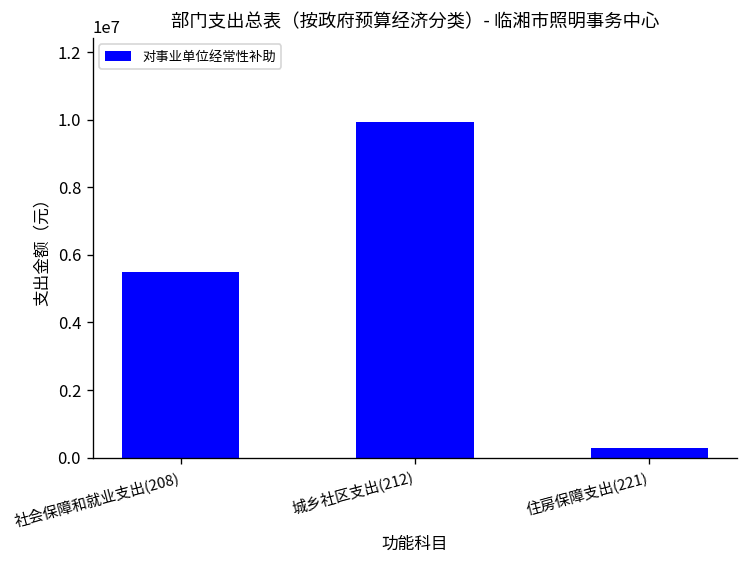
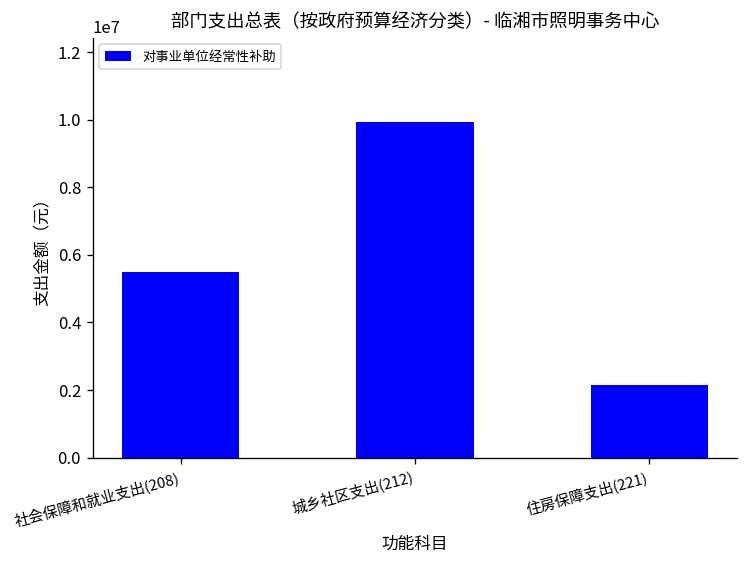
  {
    "社会保障和就业支出(208)": 5500000,
    "城乡社区支出(212)": 9900000,
-   "住房保障支出(221)": 300000
+   "住房保障支出(221)": 2100000
  }
